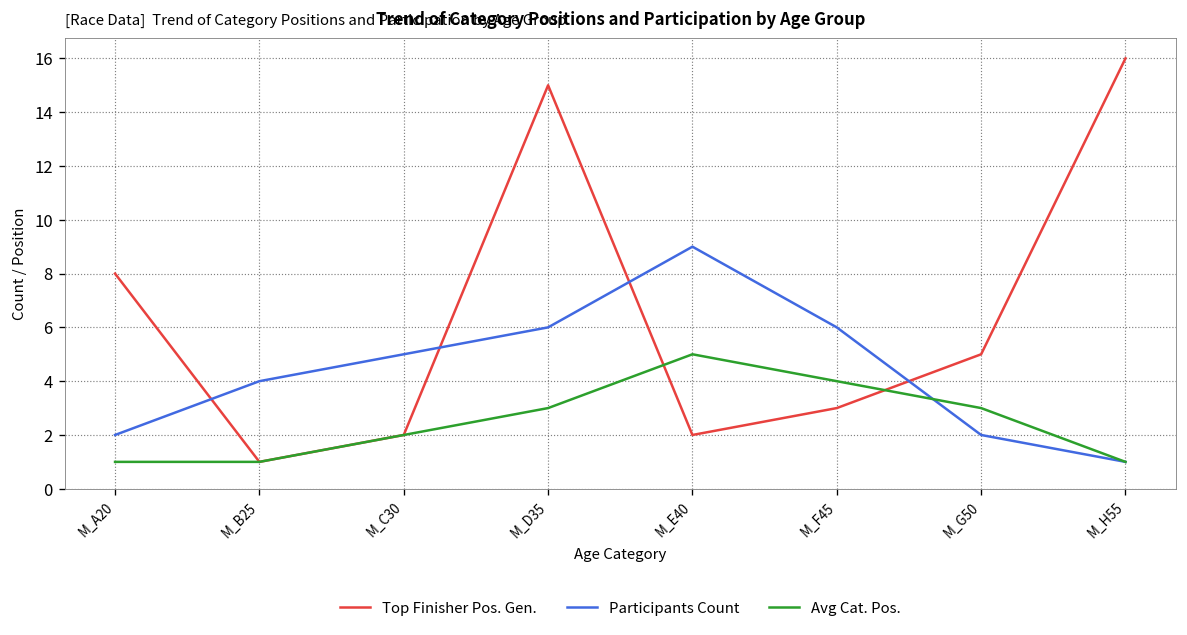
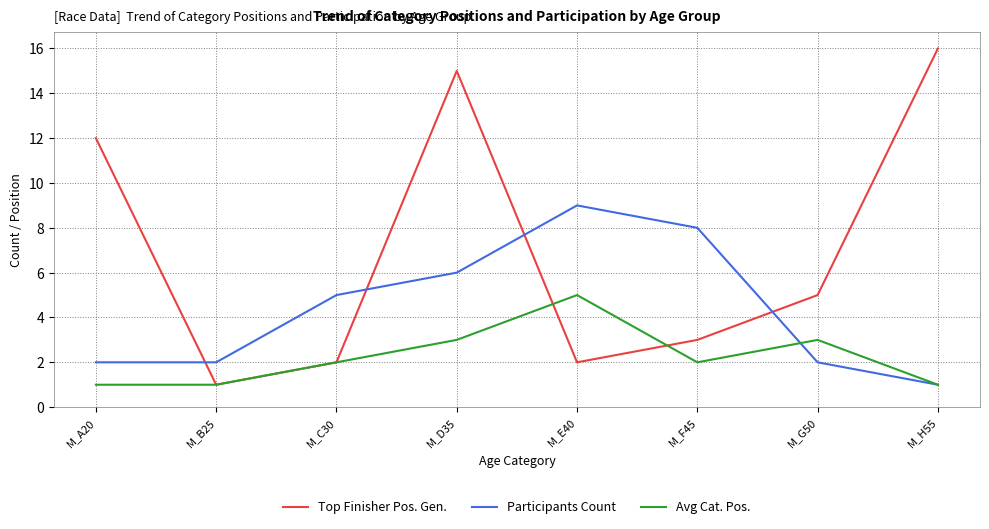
  {
    "Top Finisher Pos. Gen.": {
-     "M_A20": 8,
+     "M_A20": 12,
      "M_D35": 15,
      "M_E40": 2,
      "M_F45": 3,
      "M_G50": 5,
      "M_H55": 16
    },
    "Participants Count": {
      "M_A20": 2,
-     "M_B25": 4,
+     "M_B25": 2,
      "M_C30": 5,
      "M_D35": 6,
      "M_E40": 9,
-     "M_F45": 6,
+     "M_F45": 8,
      "M_G50": 2
    },
    "Avg Cat. Pos.": {
      "M_A20": 1,
      "M_D35": 3,
      "M_E40": 5,
-     "M_F45": 4,
+     "M_F45": 2,
      "M_G50": 3
    }
  }
